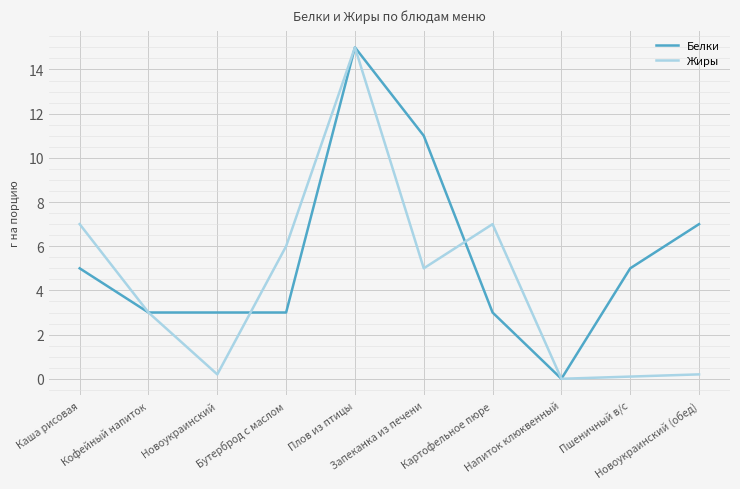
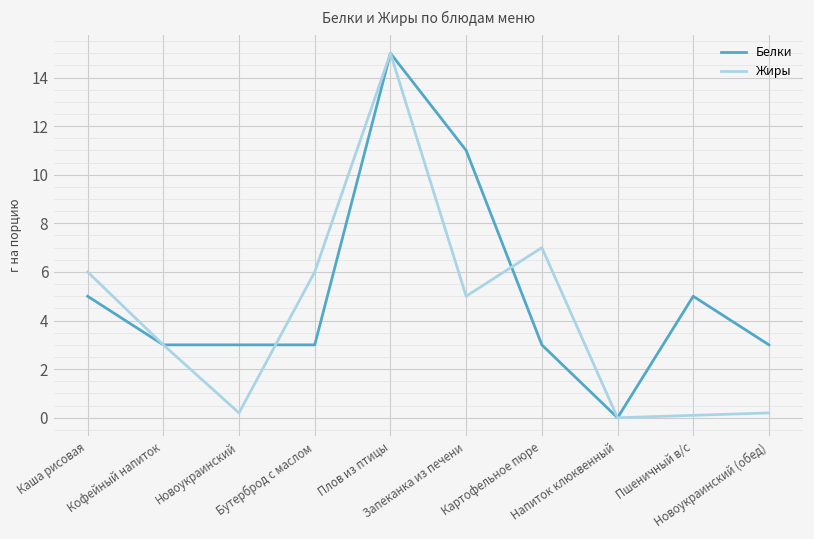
  {
    "Белки": {
      "Каша рисовая": 5,
      "Новоукраинский": 3,
      "Бутерброд с маслом": 3,
      "Запеканка из печени": 11,
      "Картофельное пюре": 3,
      "Пшеничный в/с": 5,
-     "Новоукраинский (обед)": 7
+     "Новоукраинский (обед)": 3
    },
    "Жиры": {
-     "Каша рисовая": 7,
+     "Каша рисовая": 6,
      "Новоукраинский": 0.2,
      "Бутерброд с маслом": 6,
      "Запеканка из печени": 5,
      "Картофельное пюре": 7,
      "Пшеничный в/с": 0,
      "Новоукраинский (обед)": 0.2
    }
  }
